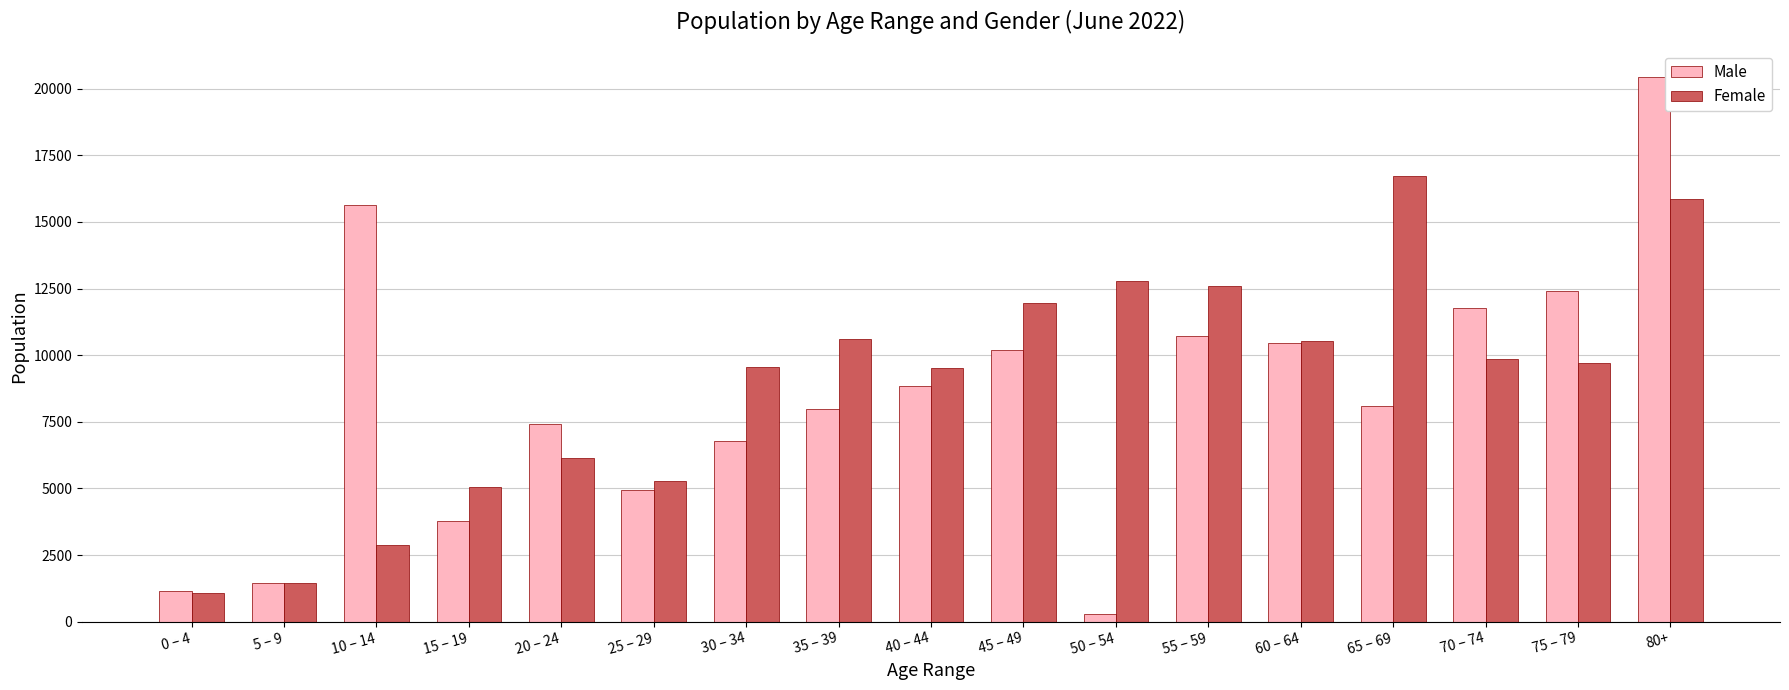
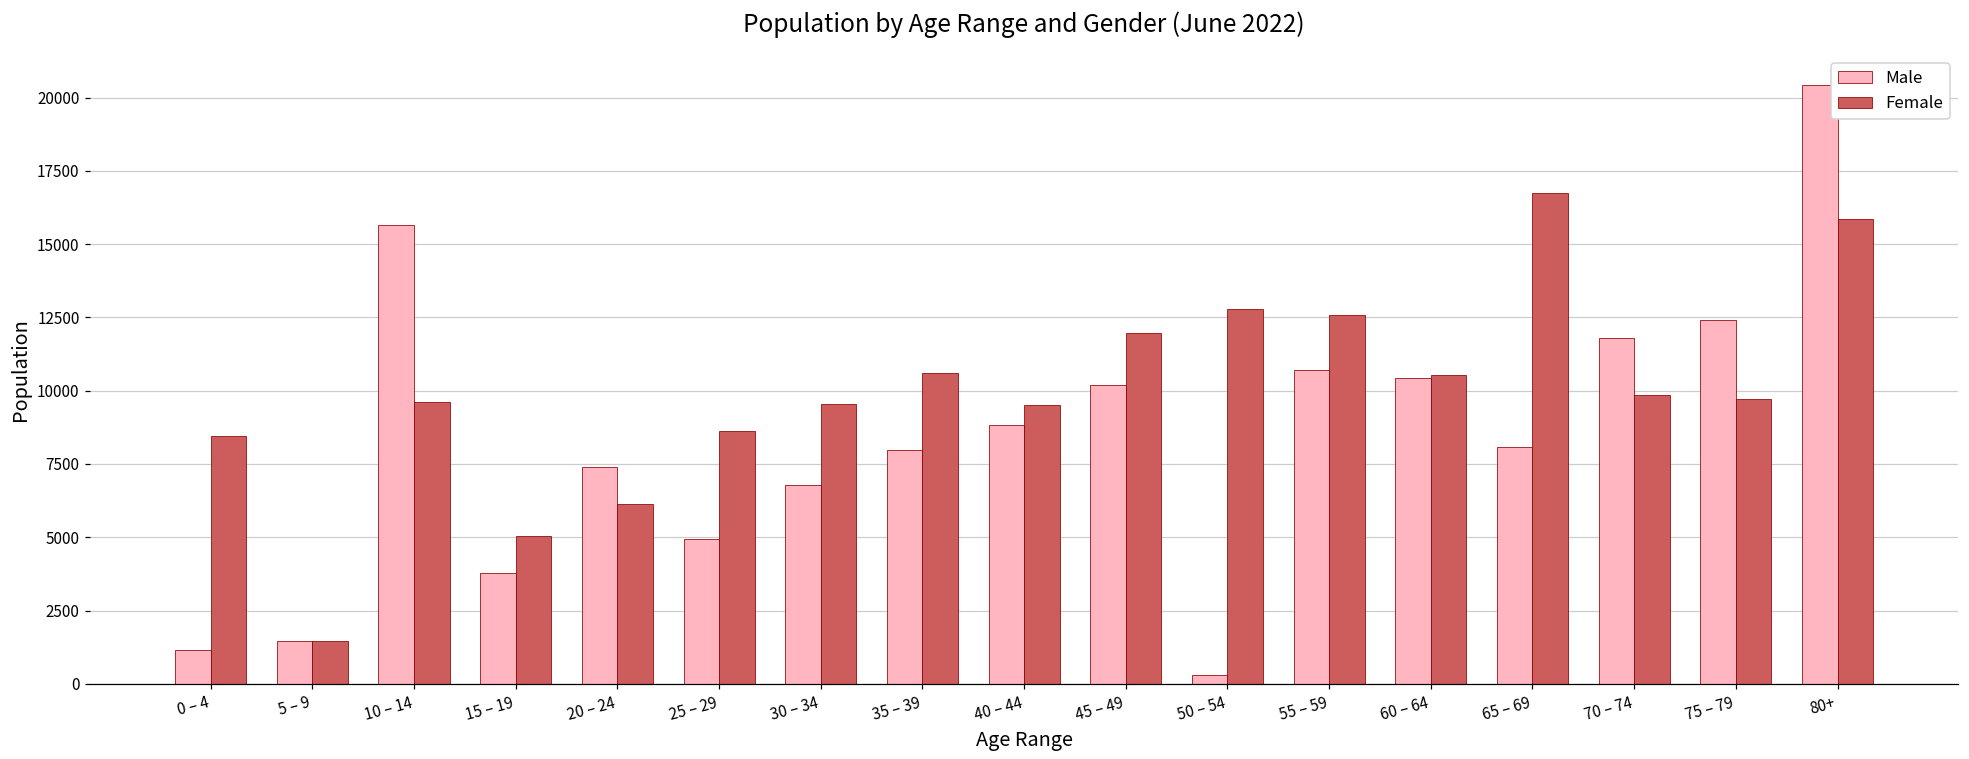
  {
    "Male": {
      "0 – 4": 1200,
      "5 – 9": 1500,
      "10 – 14": 15600,
      "15 – 19": 3800,
      "20 – 24": 7400,
      "25 – 29": 4900,
      "30 – 34": 6800,
      "35 – 39": 8000,
      "40 – 44": 8800,
      "45 – 49": 10200,
      "50 – 54": 300,
      "55 – 59": 10700,
      "60 – 64": 10400,
      "65 – 69": 8100,
      "70 – 74": 11800,
      "75 – 79": 12400,
      "80+": 20400
    },
    "Female": {
-     "0 – 4": 1100,
+     "0 – 4": 8400,
      "5 – 9": 1500,
-     "10 – 14": 2900,
+     "10 – 14": 9600,
      "15 – 19": 5000,
      "20 – 24": 6100,
-     "25 – 29": 5300,
+     "25 – 29": 8600,
      "30 – 34": 9600,
      "35 – 39": 10600,
      "40 – 44": 9500,
      "45 – 49": 12000,
      "50 – 54": 12800,
      "55 – 59": 12600,
      "60 – 64": 10500,
      "65 – 69": 16700,
      "70 – 74": 9900,
      "75 – 79": 9700,
      "80+": 15800
    }
  }
